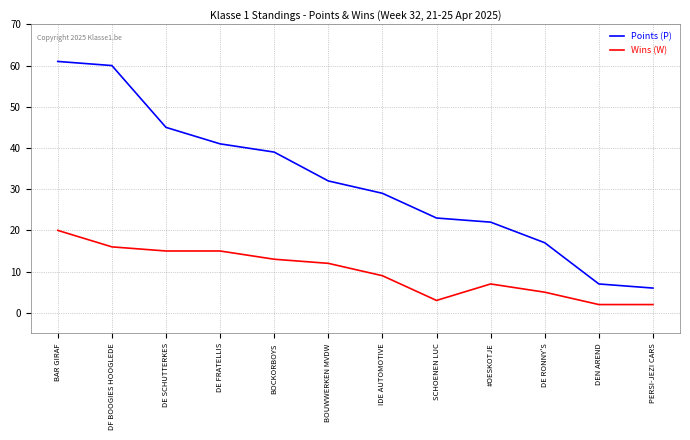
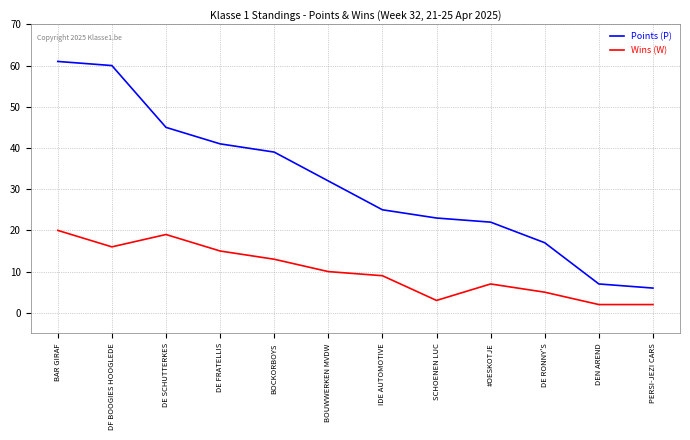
  {
    "Points (P)": {
      "DF BOOGIES HOOGLEDE": 60,
      "DE SCHUTTERKES": 45,
      "DE FRATELLIS": 41,
      "BOCKORBOYS": 39,
      "BOUWWERKEN MVDW": 32,
-     "IDE AUTOMOTIVE": 29,
+     "IDE AUTOMOTIVE": 25,
      "SCHOENEN LUC": 23,
      "#OESKOTJE": 22,
      "DE RONNY'S": 17,
      "DEN AREND": 7,
      "PERSI-JEZI CARS": 6
    },
    "Wins (W)": {
      "BAR GIRAF": 20,
      "DF BOOGIES HOOGLEDE": 16,
-     "DE SCHUTTERKES": 15,
+     "DE SCHUTTERKES": 19,
      "DE FRATELLIS": 15,
      "BOCKORBOYS": 13,
-     "BOUWWERKEN MVDW": 12,
+     "BOUWWERKEN MVDW": 10,
      "IDE AUTOMOTIVE": 9,
      "SCHOENEN LUC": 3,
      "#OESKOTJE": 7,
      "DE RONNY'S": 5,
      "DEN AREND": 2,
      "PERSI-JEZI CARS": 2
    }
  }
